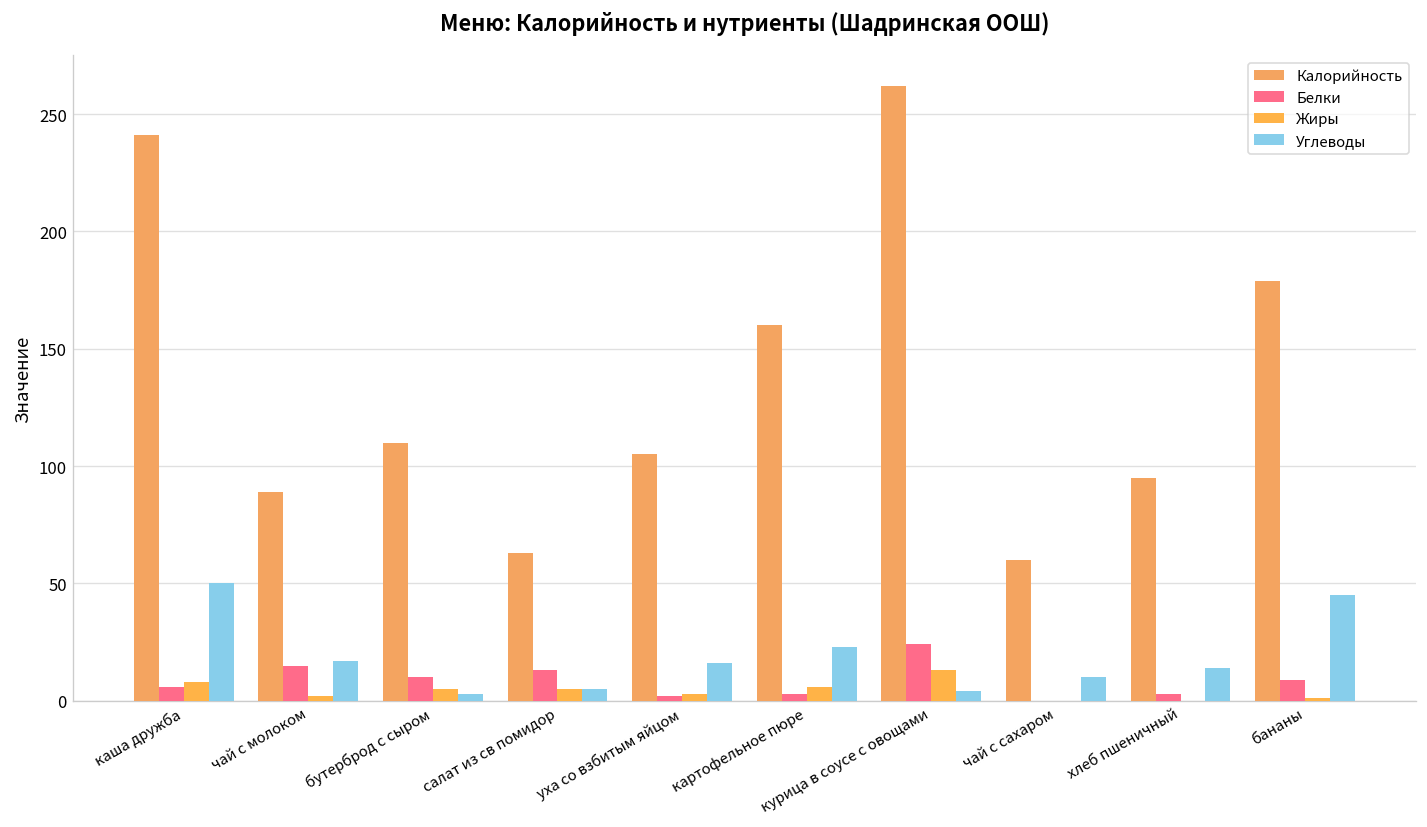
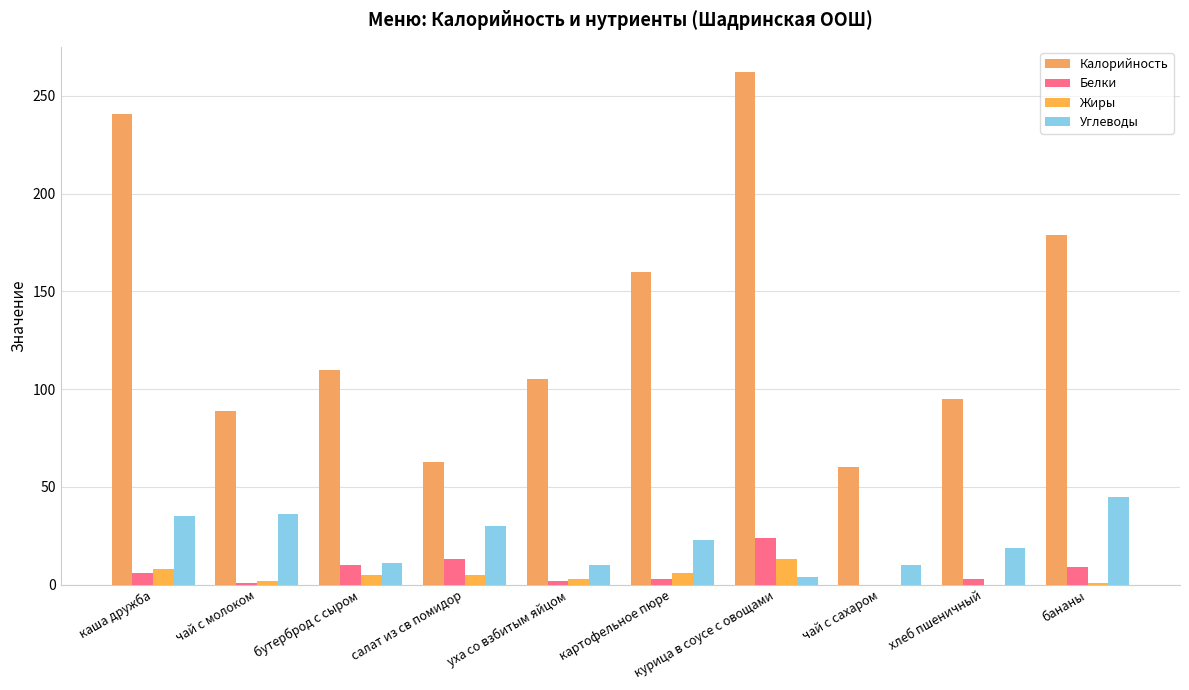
  {
    "Белки": {
      "каша дружба": 6,
-     "чай с молоком": 15,
+     "чай с молоком": 1,
      "бутерброд с сыром": 10,
      "салат из св помидор": 13,
      "уха со взбитым яйцом": 2,
      "картофельное пюре": 3,
      "курица в соусе с овощами": 24,
      "чай с сахаром": 0,
      "хлеб пшеничный": 3,
      "бананы": 9
    },
    "Углеводы": {
-     "каша дружба": 50,
-     "чай с молоком": 17,
-     "бутерброд с сыром": 3,
-     "салат из св помидор": 5,
-     "уха со взбитым яйцом": 16,
+     "каша дружба": 35,
+     "чай с молоком": 36,
+     "бутерброд с сыром": 11,
+     "салат из св помидор": 30,
+     "уха со взбитым яйцом": 10,
      "картофельное пюре": 23,
      "курица в соусе с овощами": 4,
      "чай с сахаром": 10,
-     "хлеб пшеничный": 14,
+     "хлеб пшеничный": 19,
      "бананы": 45
    }
  }
